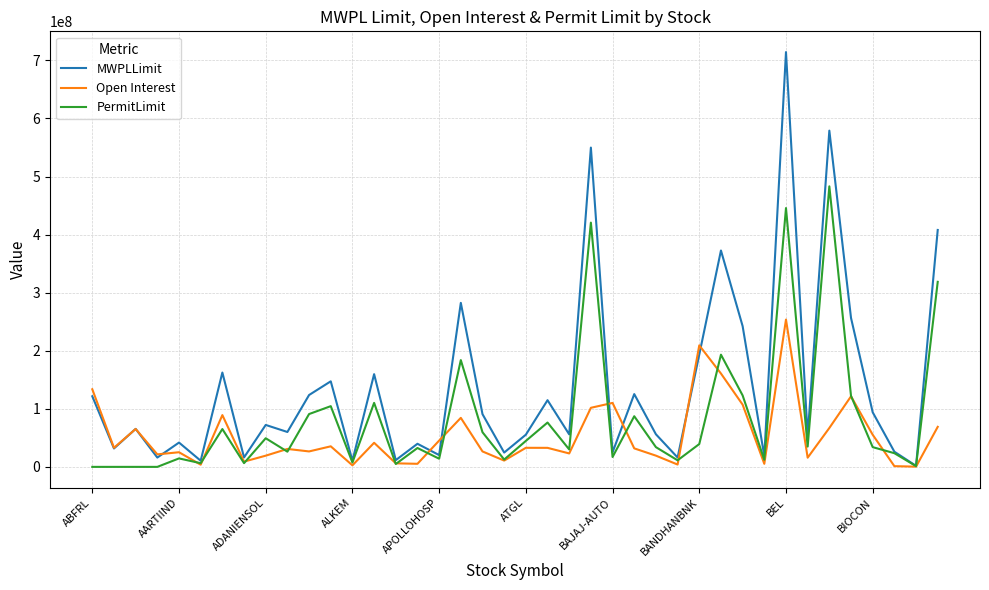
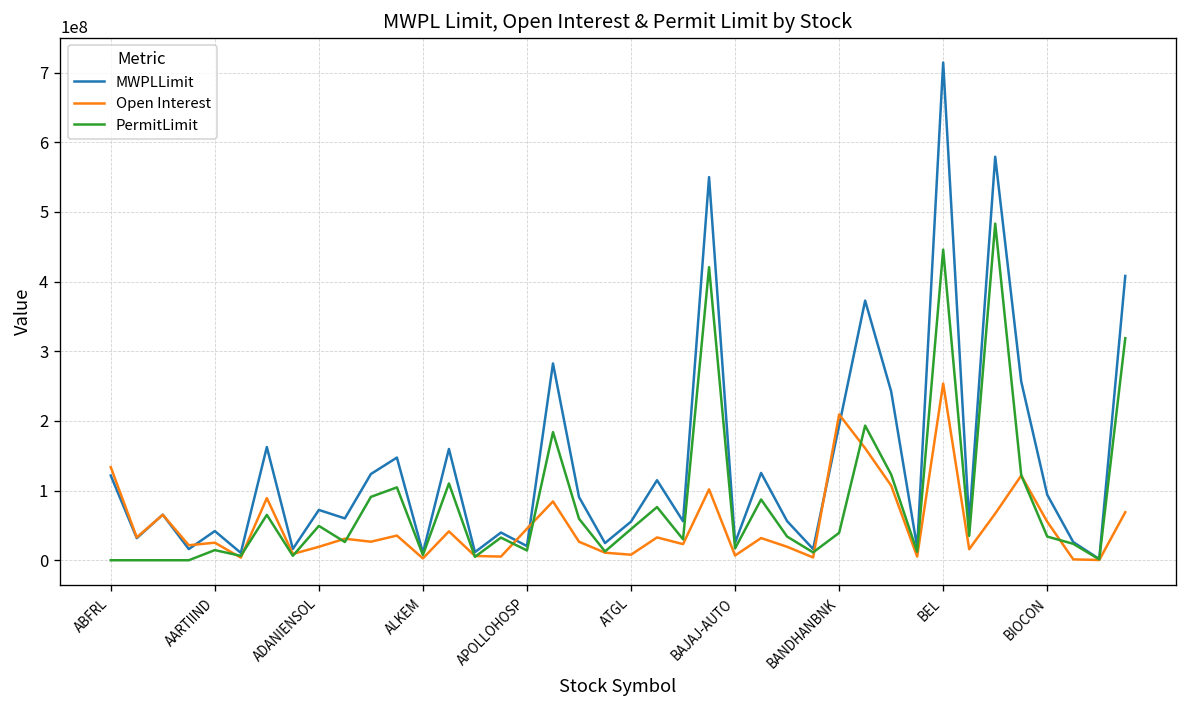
  {
    "MWPLLimit": {
      "ABFRL": 120000000,
      "AARTIIND": 40000000,
      "ADANIENSOL": 70000000,
      "APOLLOHOSP": 20000000,
      "ATGL": 60000000,
      "BAJAJ-AUTO": 30000000,
      "BANDHANBNK": 190000000,
      "BEL": 710000000,
      "BIOCON": 90000000
    },
    "Open Interest": {
      "ABFRL": 130000000,
      "AARTIIND": 30000000,
      "ADANIENSOL": 20000000,
      "ALKEM": 0,
      "APOLLOHOSP": 50000000,
-     "ATGL": 30000000,
-     "BAJAJ-AUTO": 110000000,
+     "ATGL": 10000000,
+     "BAJAJ-AUTO": 10000000,
      "BANDHANBNK": 210000000,
      "BEL": 250000000,
      "BIOCON": 60000000
    },
    "PermitLimit": {
      "ABFRL": 0,
      "AARTIIND": 10000000,
      "ADANIENSOL": 50000000,
      "APOLLOHOSP": 10000000,
      "ATGL": 40000000,
      "BAJAJ-AUTO": 20000000,
      "BANDHANBNK": 40000000,
      "BEL": 450000000,
      "BIOCON": 30000000
    }
  }
